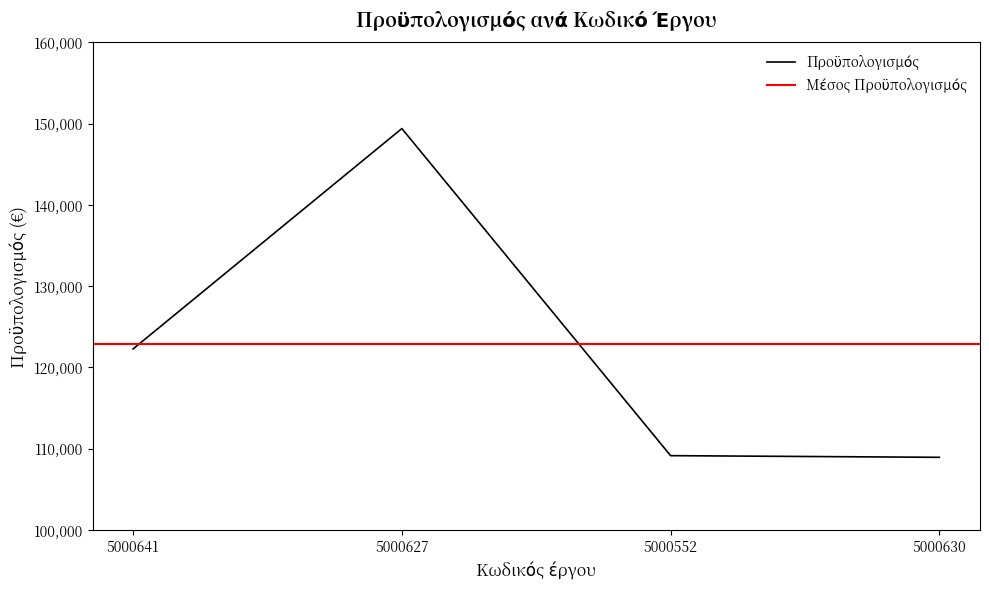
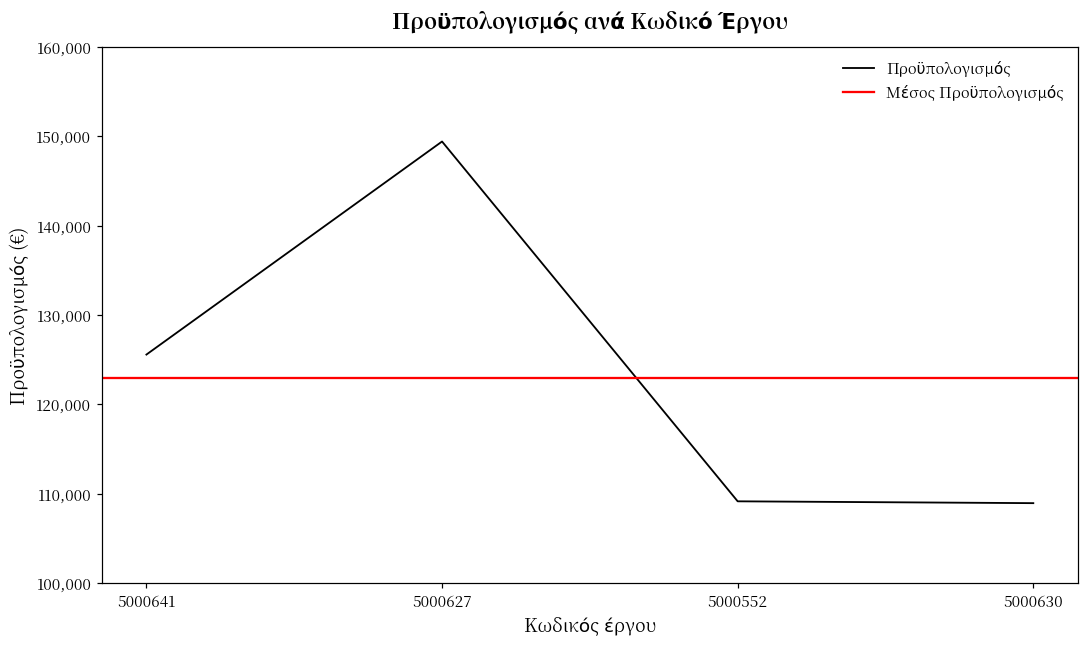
  {
-   "5000641": "122,000",
+   "5000641": "126,000",
    "5000627": "149,000",
    "5000552": "109,000",
    "5000630": "109,000"
  }
